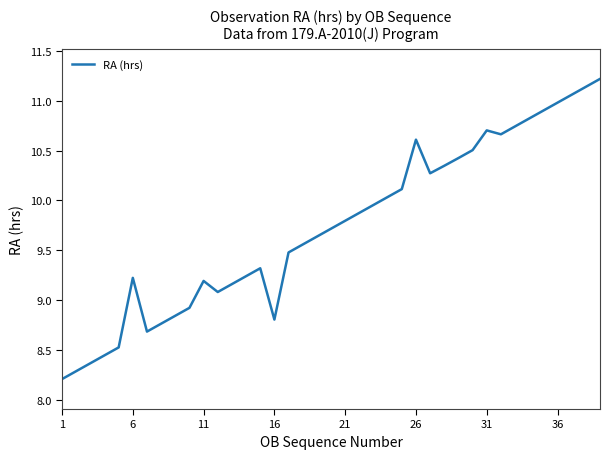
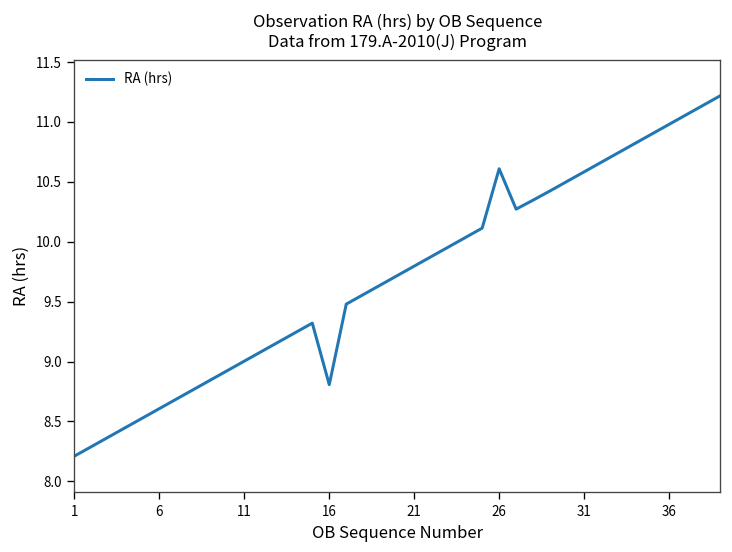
  {
    "1": 8.2,
-   "6": 9.2,
-   "11": 9.2,
+   "6": 8.6,
+   "11": 9.0,
    "16": 8.8,
    "21": 9.8,
    "26": 10.6,
-   "31": 10.7,
+   "31": 10.6,
    "36": 11.0
  }
